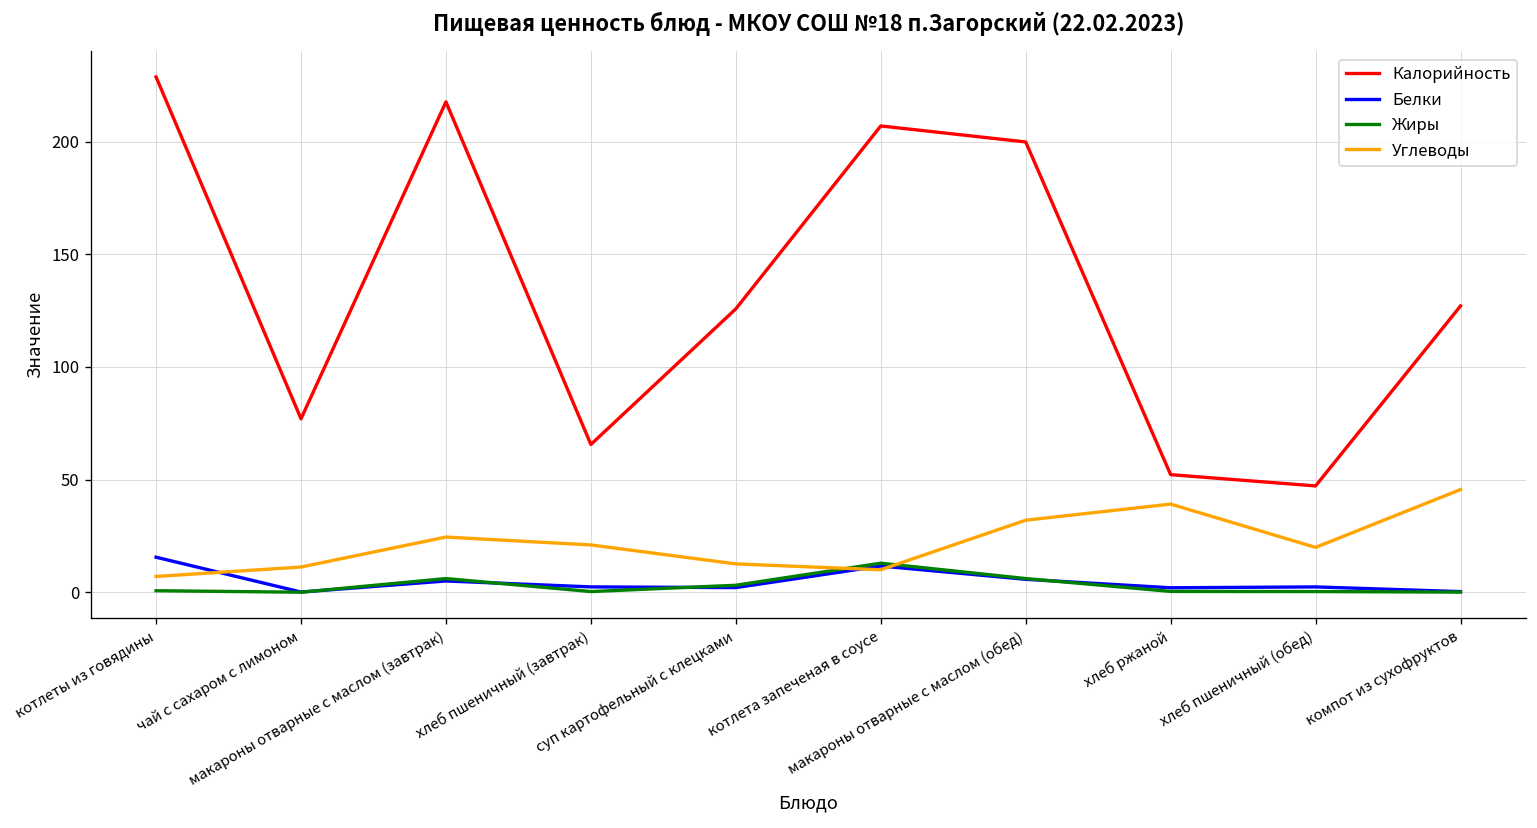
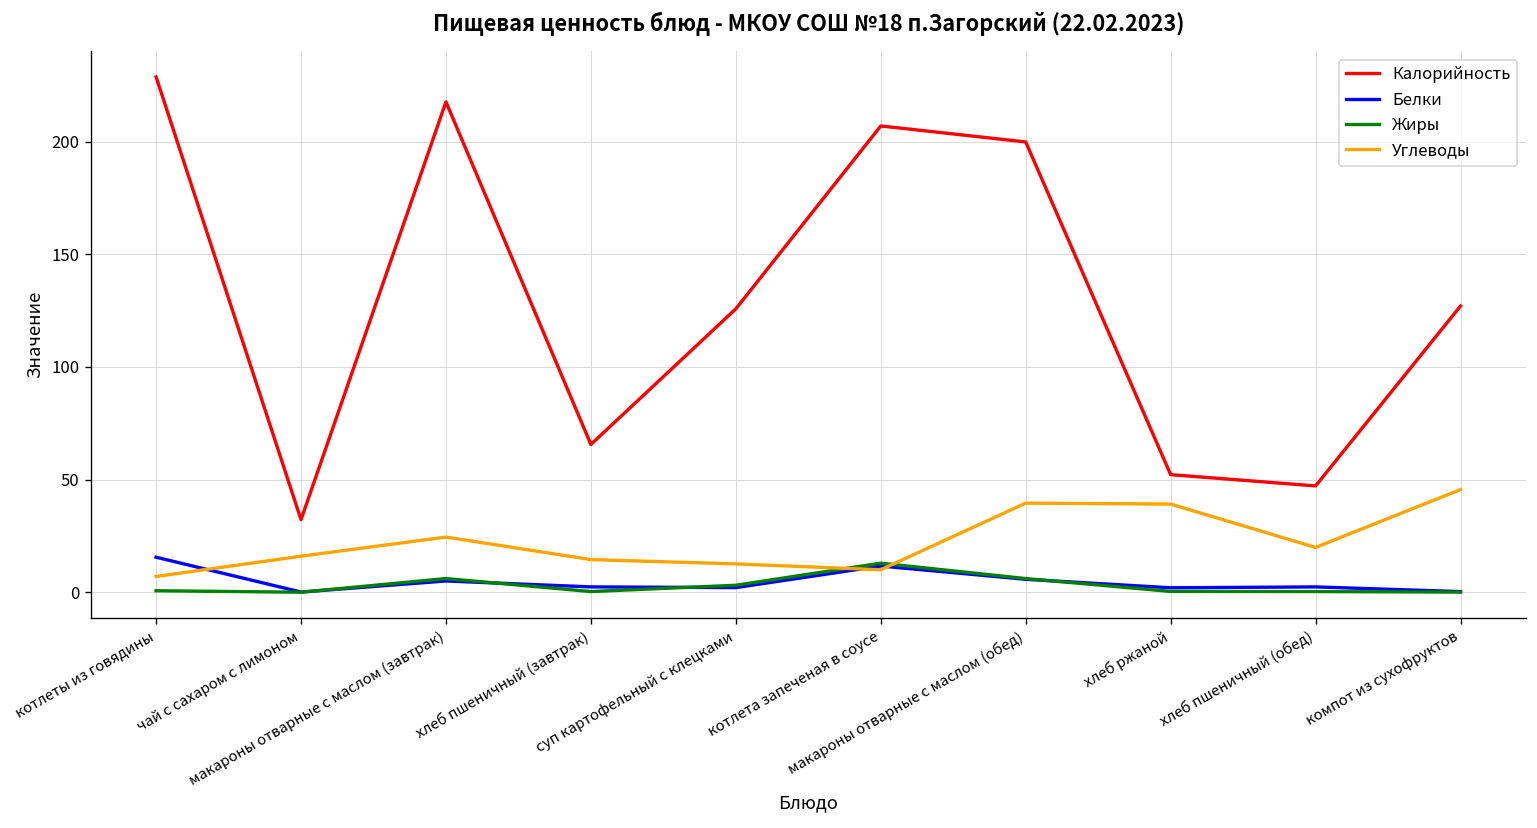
  {
    "Калорийность": {
      "котлеты из говядины": 229,
-     "чай с сахаром с лимоном": 77,
+     "чай с сахаром с лимоном": 32,
      "макароны отварные с маслом (завтрак)": 218,
      "хлеб пшеничный (завтрак)": 66,
      "суп картофельный с клецками": 126,
      "котлета запеченая в соусе": 207,
      "макароны отварные с маслом (обед)": 200,
      "хлеб ржаной": 52,
      "хлеб пшеничный (обед)": 47,
      "компот из сухофруктов": 127
    },
    "Белки": {
      "котлеты из говядины": 16,
      "хлеб пшеничный (завтрак)": 2,
      "хлеб ржаной": 2,
      "хлеб пшеничный (обед)": 2
    },
    "Жиры": {
      "котлеты из говядины": 1,
      "хлеб пшеничный (завтрак)": 0,
      "хлеб ржаной": 0,
      "хлеб пшеничный (обед)": 0
    },
    "Углеводы": {
      "котлеты из говядины": 7,
-     "чай с сахаром с лимоном": 11,
+     "чай с сахаром с лимоном": 16,
      "макароны отварные с маслом (завтрак)": 25,
-     "хлеб пшеничный (завтрак)": 21,
+     "хлеб пшеничный (завтрак)": 14,
      "суп картофельный с клецками": 13,
      "котлета запеченая в соусе": 10,
-     "макароны отварные с маслом (обед)": 32,
+     "макароны отварные с маслом (обед)": 40,
      "хлеб ржаной": 39,
      "хлеб пшеничный (обед)": 20,
      "компот из сухофруктов": 46
    }
  }
